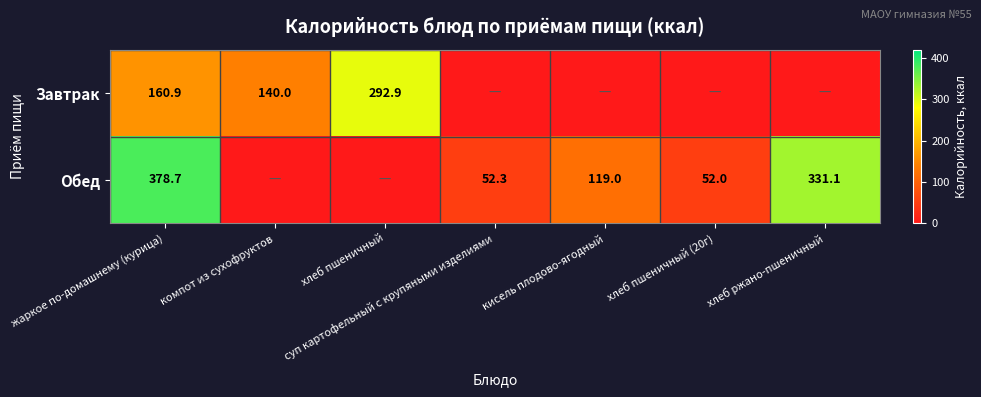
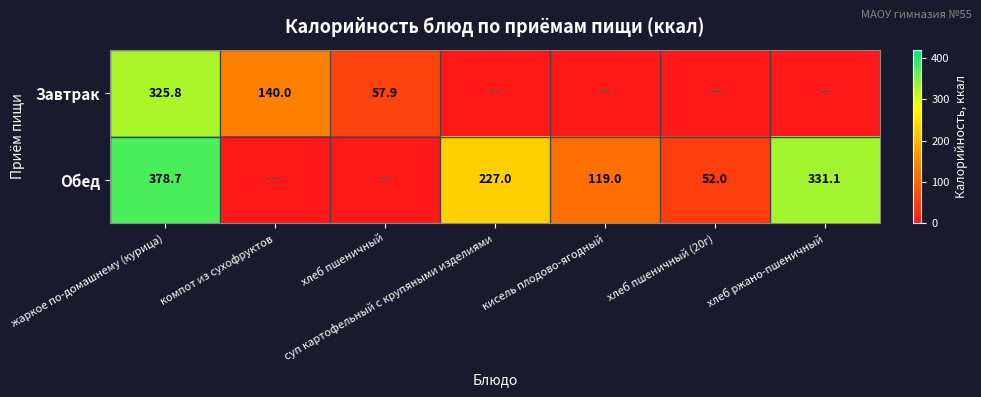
  {
    "Завтрак": {
-     "жаркое по-домашнему (курица)": 160.9,
+     "жаркое по-домашнему (курица)": 325.8,
      "компот из сухофруктов": 140.0,
-     "хлеб пшеничный": 292.9
+     "хлеб пшеничный": 57.9
    },
    "Обед": {
      "жаркое по-домашнему (курица)": 378.7,
-     "суп картофельный с крупяными изделиями": 52.3,
+     "суп картофельный с крупяными изделиями": 227.0,
      "кисель плодово-ягодный": 119.0,
      "хлеб пшеничный (20г)": 52.0,
      "хлеб ржано-пшеничный": 331.1
    }
  }
